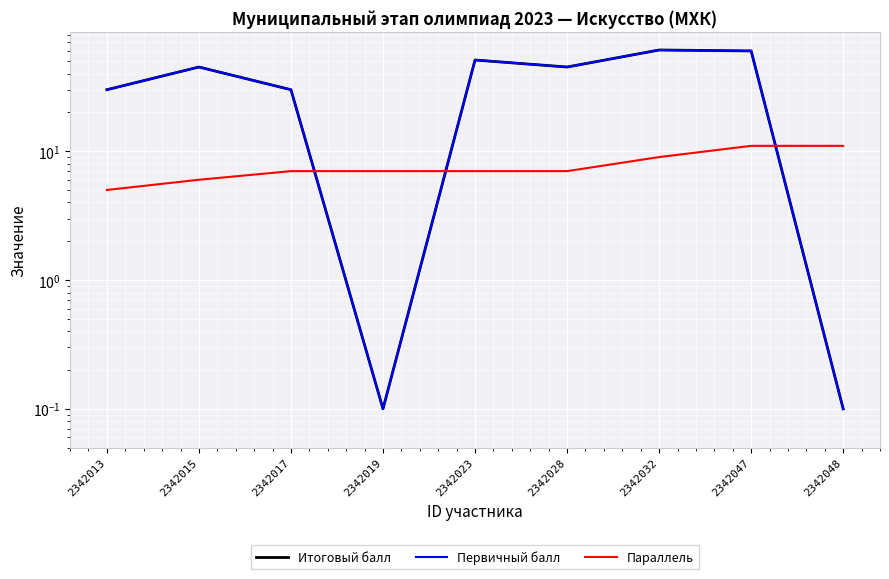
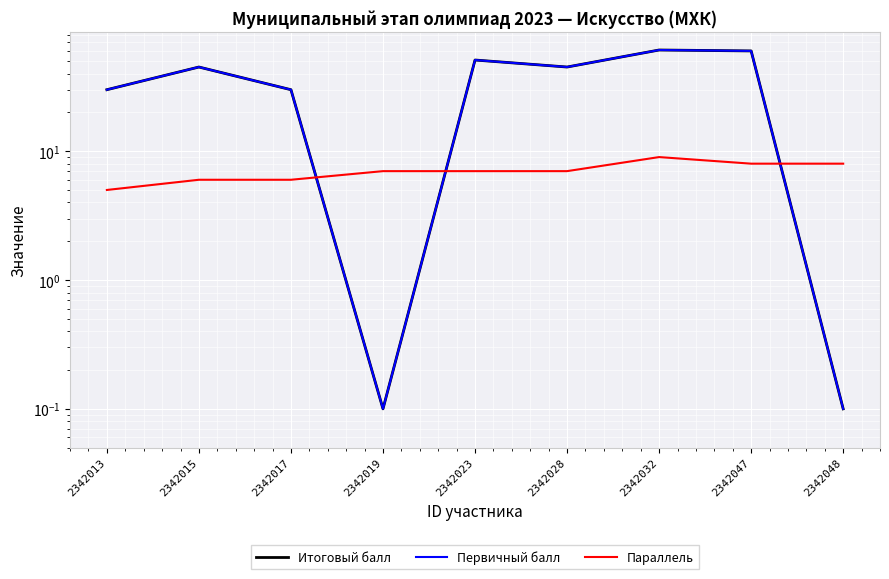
  {
    "Первичный балл": {
      "2342013": 30,
      "2342015": 45,
      "2342017": 30,
      "2342019": 0.10,
      "2342023": 51,
      "2342028": 45,
      "2342032": 60,
      "2342047": 60,
      "2342048": 0.10
    },
    "Параллель": {
      "2342013": 5,
      "2342015": 6,
-     "2342017": 7,
+     "2342017": 6,
      "2342019": 7,
      "2342023": 7,
      "2342028": 7,
      "2342032": 9,
-     "2342047": 11,
-     "2342048": 11
+     "2342047": 8,
+     "2342048": 8
    }
  }
